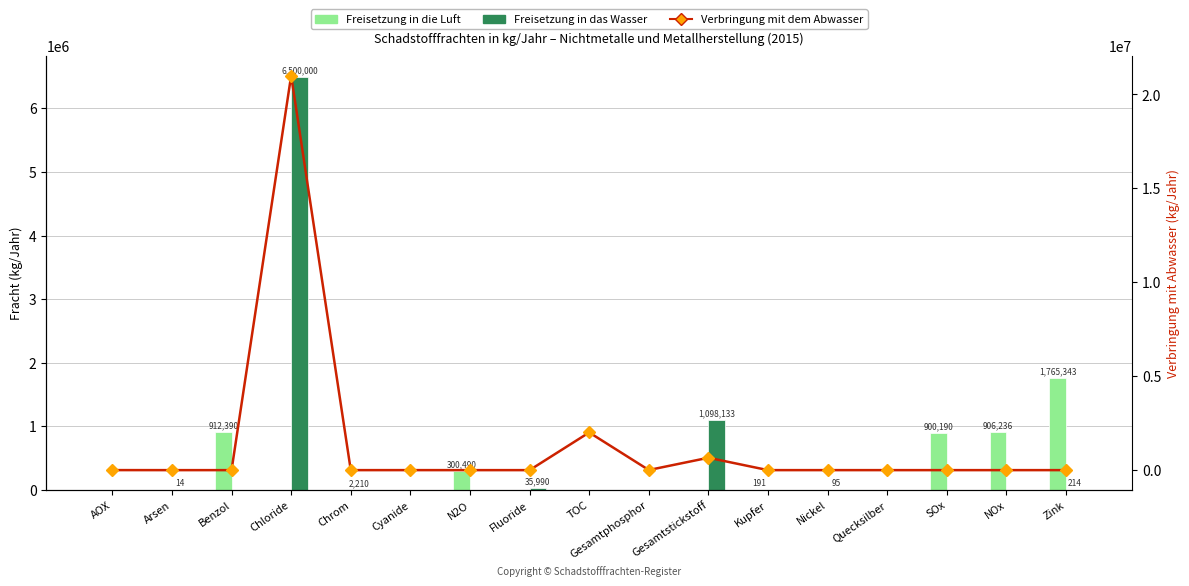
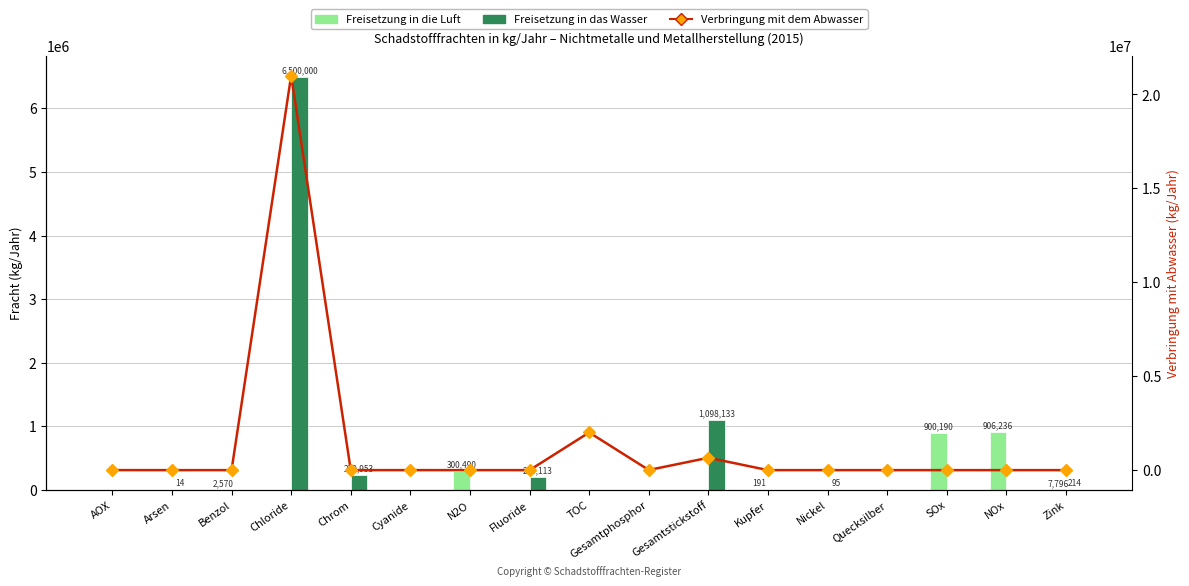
  {
    "Freisetzung in die Luft": {
-     "Benzol": "912,390",
+     "Benzol": "2,570",
      "Kupfer": "191",
      "SOx": "900,190",
      "NOx": "906,236",
-     "Zink": "1,765,343"
+     "Zink": "7,796"
    },
    "Freisetzung in das Wasser": {
      "Arsen": "14",
-     "Chrom": "2,210",
-     "Fluoride": "35,990",
+     "Chrom": "229,953",
+     "Fluoride": "200,113",
      "Gesamtstickstoff": "1,098,133",
      "Nickel": "95",
      "Zink": "214"
    }
  }
